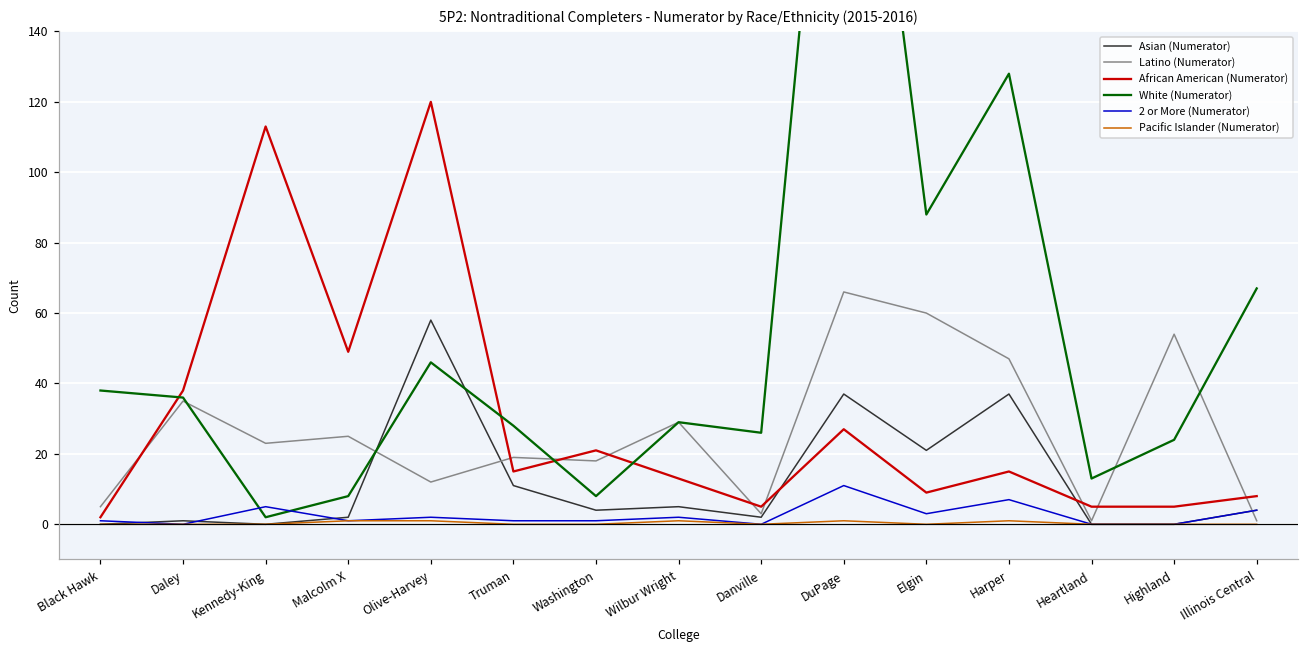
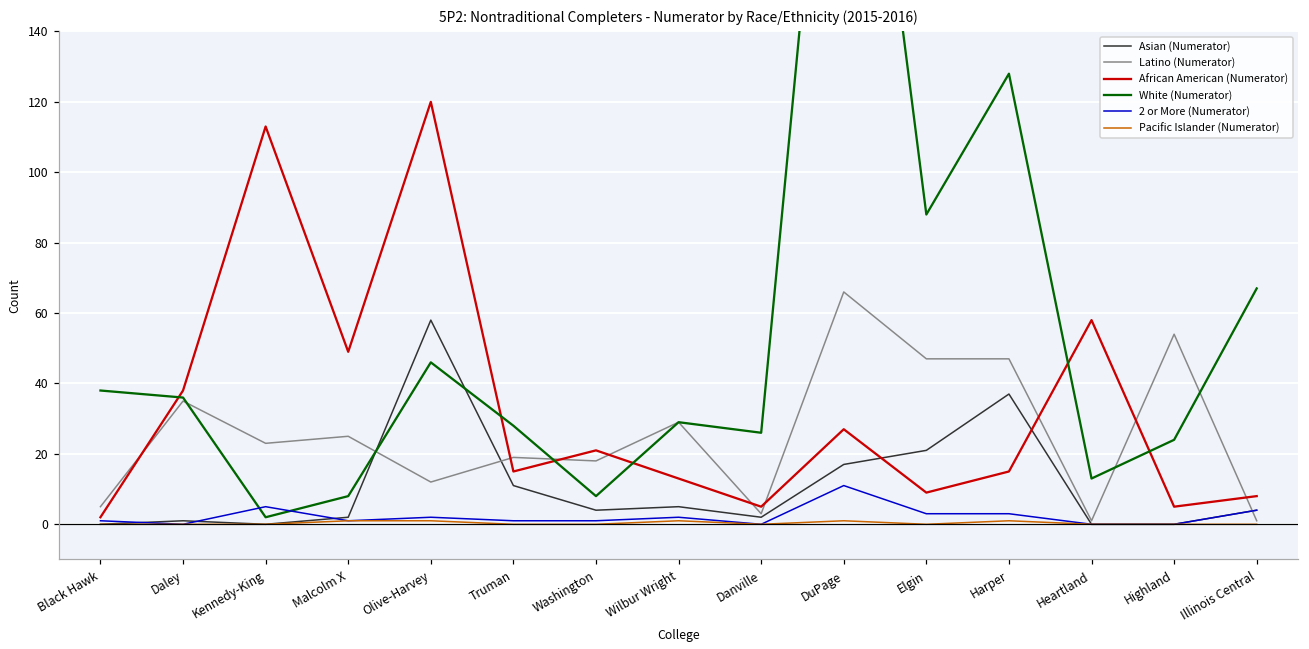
  {
    "Asian (Numerator)": {
      "Daley": 1,
      "Malcolm X": 2,
      "Olive-Harvey": 58,
      "Truman": 11,
      "Washington": 4,
      "Wilbur Wright": 5,
      "Danville": 2,
-     "DuPage": 37,
+     "DuPage": 17,
      "Elgin": 21,
      "Harper": 37
    },
    "Latino (Numerator)": {
      "Black Hawk": 5,
      "Daley": 35,
      "Kennedy-King": 23,
      "Malcolm X": 25,
      "Olive-Harvey": 12,
      "Truman": 19,
      "Washington": 18,
      "Danville": 3,
      "DuPage": 66,
-     "Elgin": 60,
+     "Elgin": 47,
      "Harper": 47,
      "Heartland": 1,
      "Highland": 54,
      "Illinois Central": 1
    },
    "African American (Numerator)": {
      "Black Hawk": 2,
      "Daley": 38,
      "Kennedy-King": 113,
      "Malcolm X": 49,
      "Olive-Harvey": 120,
      "Truman": 15,
      "Washington": 21,
      "Wilbur Wright": 13,
      "Danville": 5,
      "DuPage": 27,
      "Elgin": 9,
      "Harper": 15,
-     "Heartland": 5,
+     "Heartland": 58,
      "Highland": 5,
      "Illinois Central": 8
    },
    "White (Numerator)": {
      "Black Hawk": 38,
      "Daley": 36,
      "Kennedy-King": 2,
      "Malcolm X": 8,
      "Olive-Harvey": 46,
      "Truman": 28,
      "Washington": 8,
      "Danville": 26,
      "Elgin": 88,
      "Harper": 128,
      "Heartland": 13,
      "Highland": 24,
      "Illinois Central": 67
    },
    "2 or More (Numerator)": {
      "Black Hawk": 1,
      "Kennedy-King": 5,
      "Olive-Harvey": 2,
      "Truman": 1,
      "Washington": 1,
      "Wilbur Wright": 2,
      "DuPage": 11,
      "Elgin": 3,
-     "Harper": 7
+     "Harper": 3
    },
    "Pacific Islander (Numerator)": {
      "Olive-Harvey": 1,
      "Truman": 0,
      "Washington": 0,
      "Wilbur Wright": 1,
      "DuPage": 1,
      "Elgin": 0,
      "Harper": 1,
      "Illinois Central": 0
    }
  }
